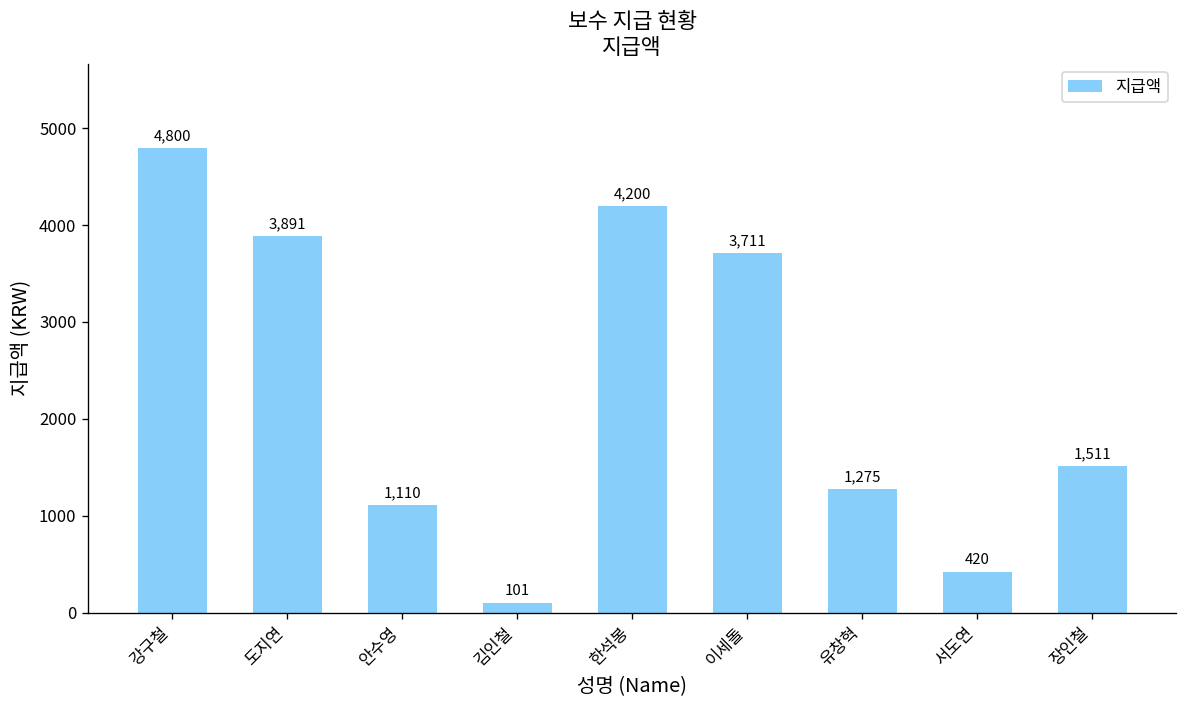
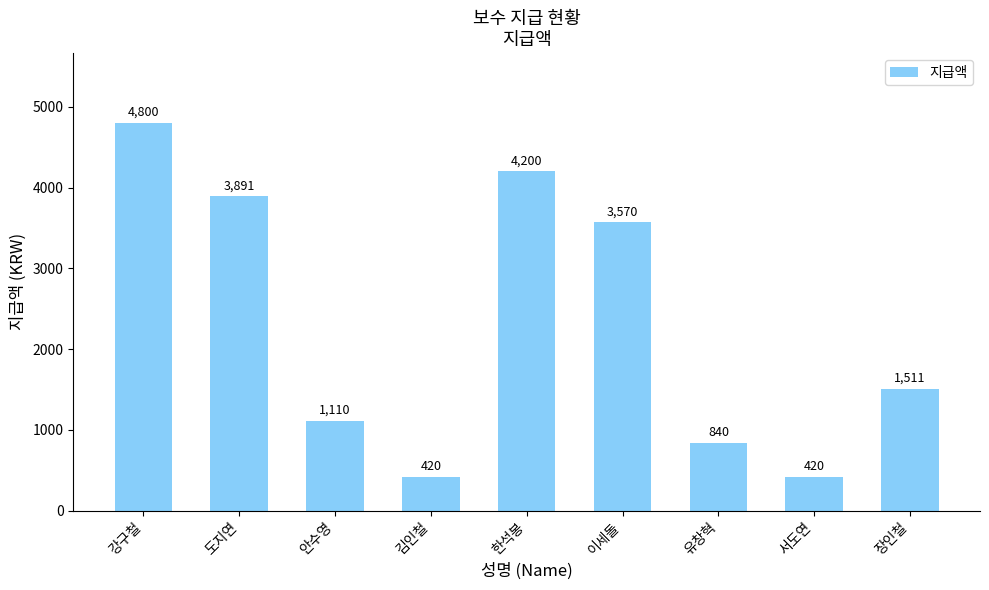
  {
    "강구철": "4,800",
    "도지연": "3,891",
    "안수영": "1,110",
-   "김인철": "101",
+   "김인철": "420",
    "한석봉": "4,200",
-   "이세돌": "3,711",
-   "유창혁": "1,275",
+   "이세돌": "3,570",
+   "유창혁": "840",
    "서도연": "420",
    "장인철": "1,511"
  }
